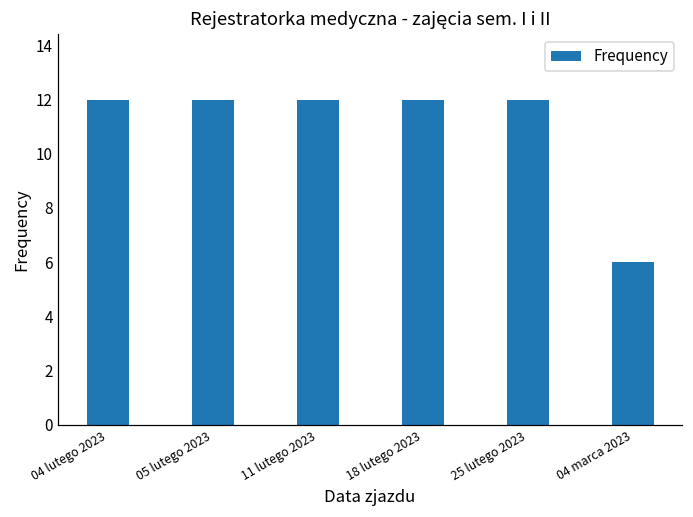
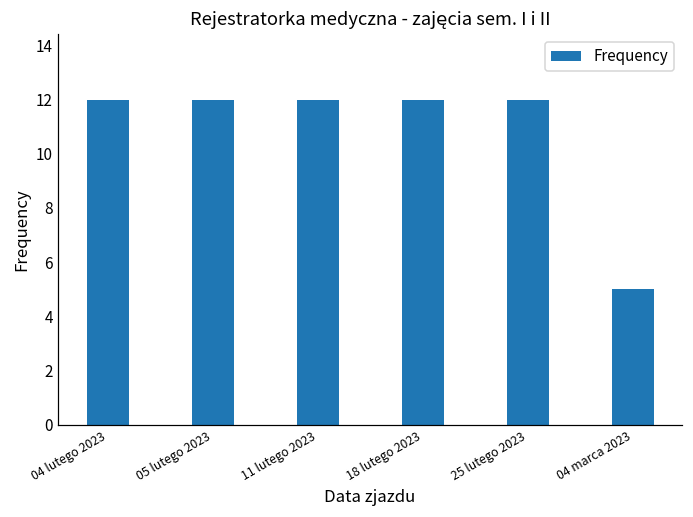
  {
    "04 lutego 2023": 12,
    "05 lutego 2023": 12,
    "11 lutego 2023": 12,
    "18 lutego 2023": 12,
    "25 lutego 2023": 12,
-   "04 marca 2023": 6
+   "04 marca 2023": 5
  }
